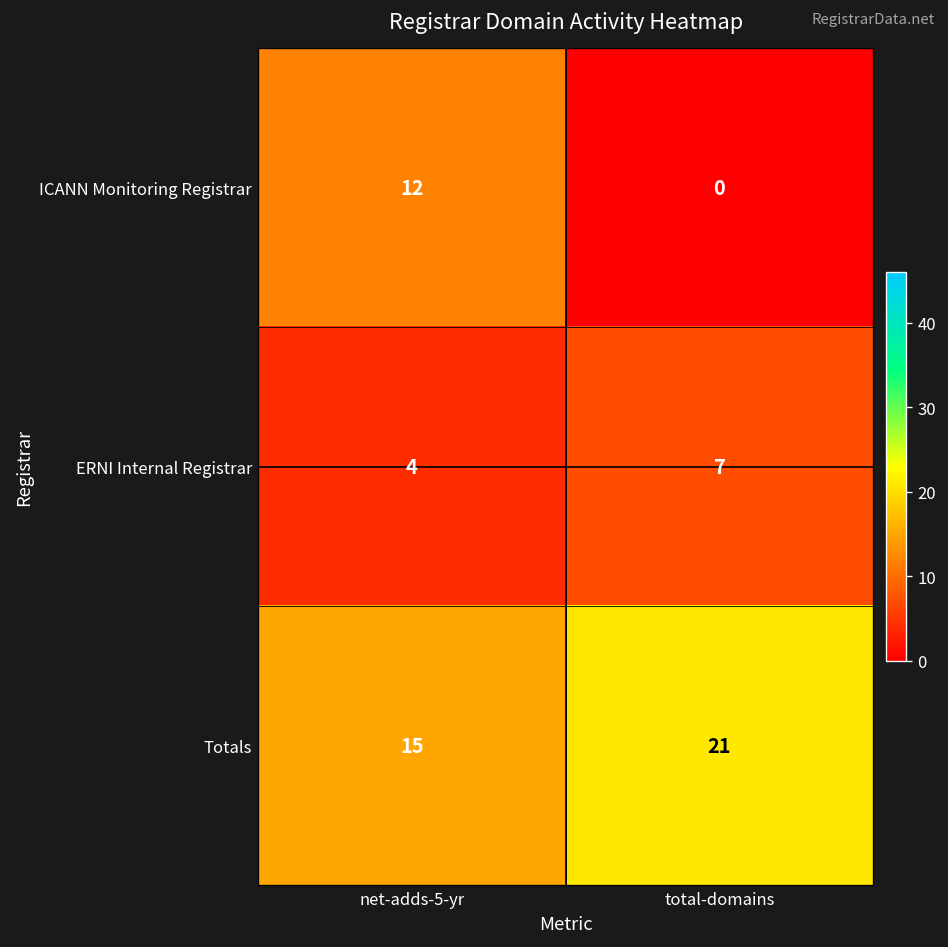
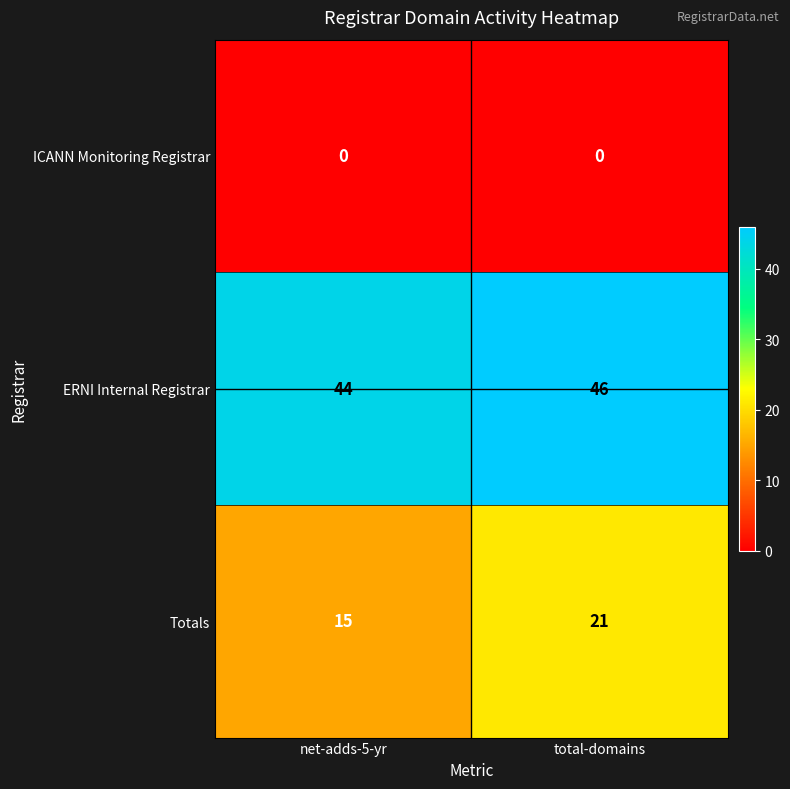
  {
    "ICANN Monitoring Registrar": {
-     "net-adds-5-yr": 12,
+     "net-adds-5-yr": 0,
      "total-domains": 0
    },
    "ERNI Internal Registrar": {
-     "net-adds-5-yr": 4,
-     "total-domains": 7
+     "net-adds-5-yr": 44,
+     "total-domains": 46
    },
    "Totals": {
      "net-adds-5-yr": 15,
      "total-domains": 21
    }
  }
